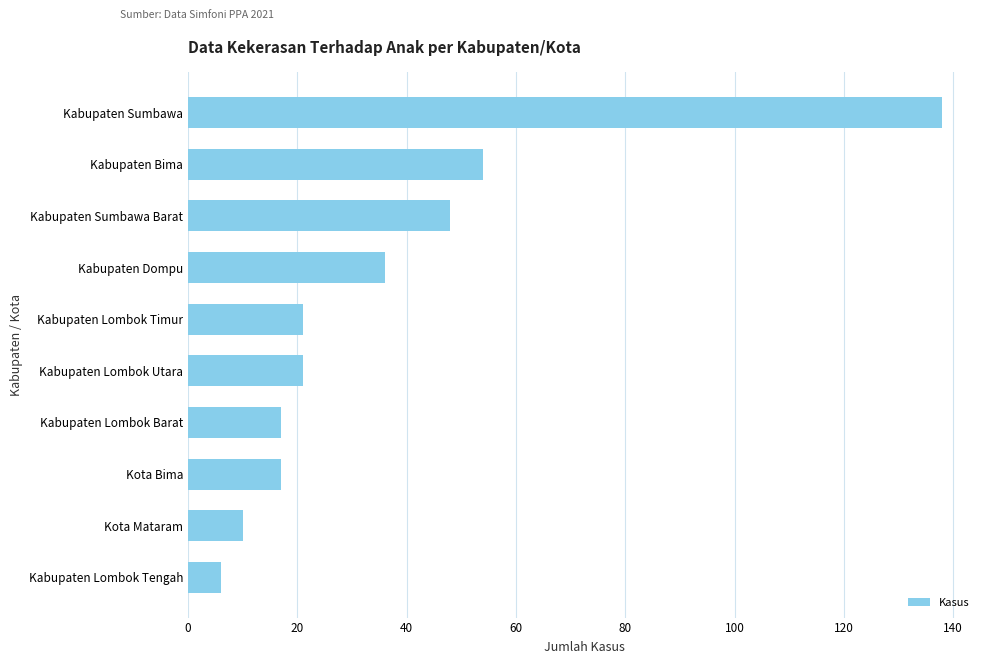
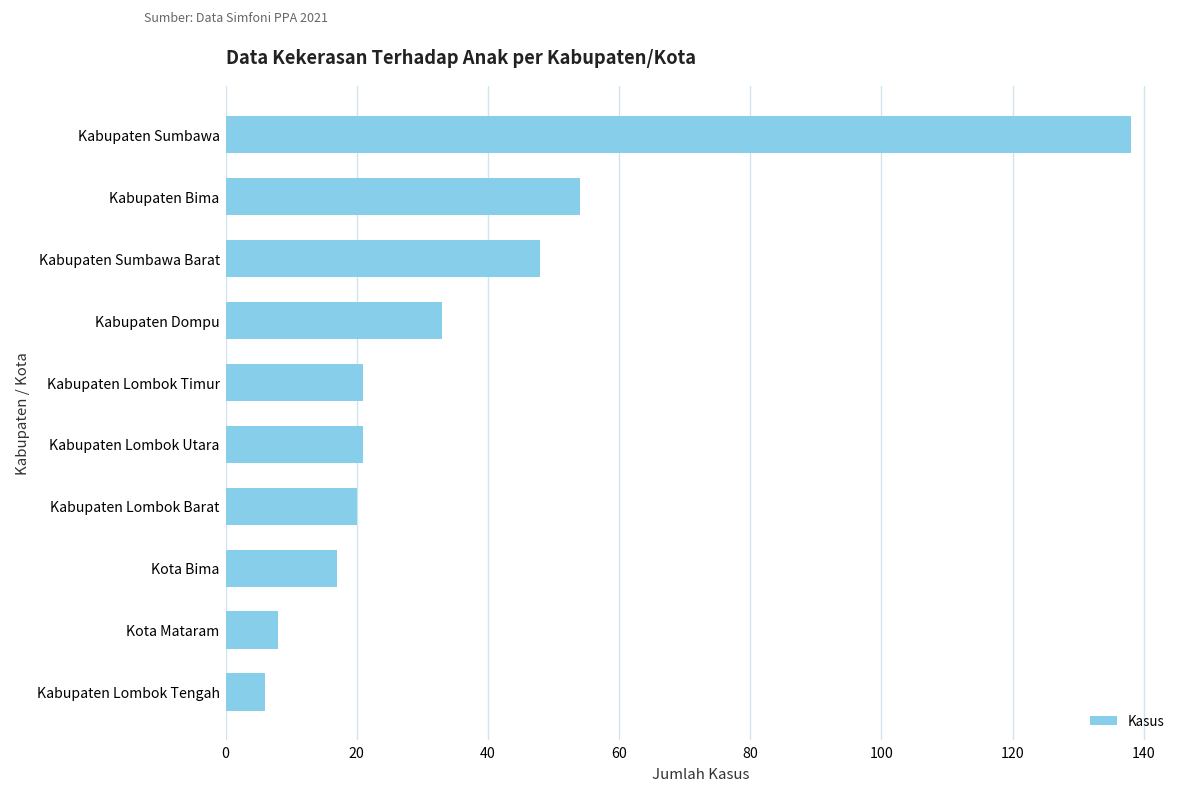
  {
    "Kabupaten Sumbawa": 138,
    "Kabupaten Bima": 54,
    "Kabupaten Sumbawa Barat": 48,
-   "Kabupaten Dompu": 36,
+   "Kabupaten Dompu": 33,
    "Kabupaten Lombok Timur": 21,
    "Kabupaten Lombok Utara": 21,
-   "Kabupaten Lombok Barat": 17,
+   "Kabupaten Lombok Barat": 20,
    "Kota Bima": 17,
-   "Kota Mataram": 10,
+   "Kota Mataram": 8,
    "Kabupaten Lombok Tengah": 6
  }
